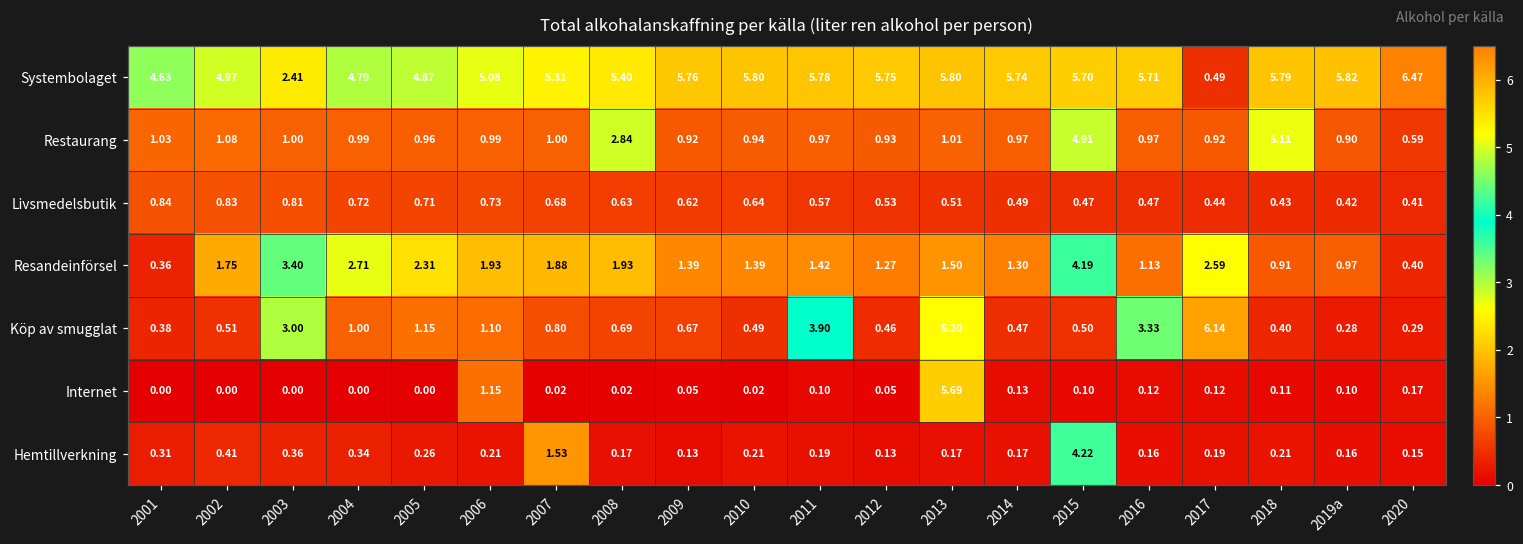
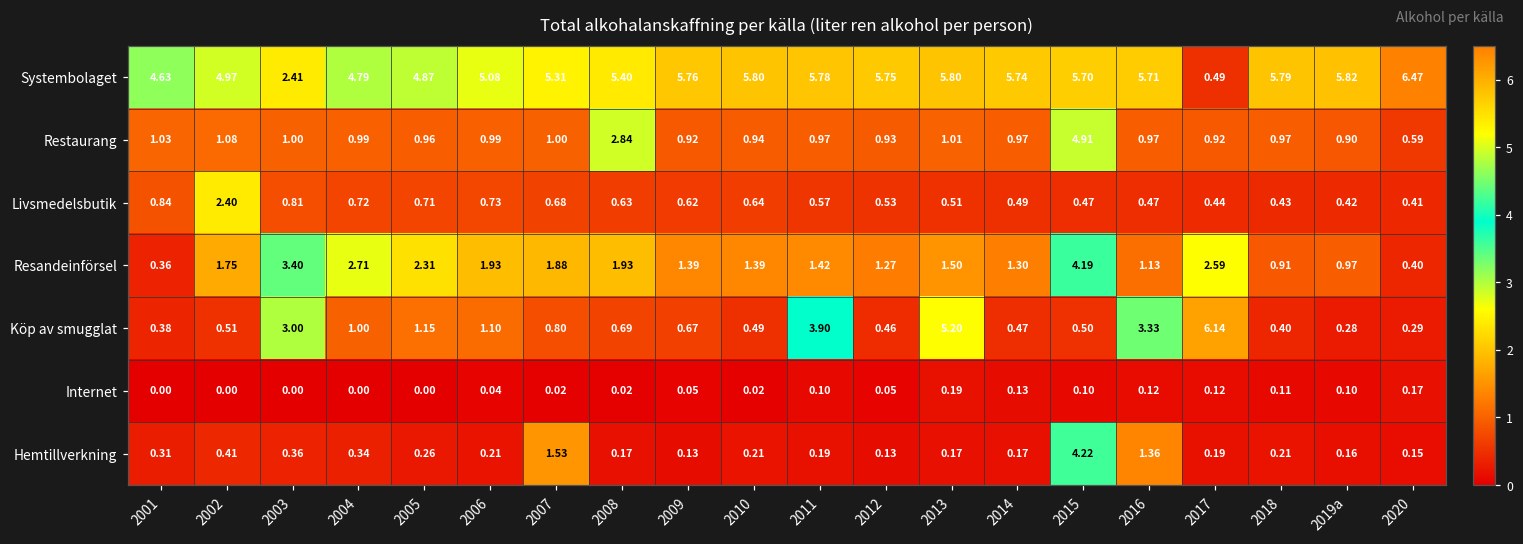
  {
    "Systembolaget": {
      "2001": 4.63,
      "2002": 4.97,
      "2003": 2.41,
      "2004": 4.79,
      "2005": 4.87,
      "2006": 5.08,
      "2007": 5.31,
      "2008": 5.40,
      "2009": 5.76,
      "2010": 5.80,
      "2011": 5.78,
      "2012": 5.75,
      "2013": 5.80,
      "2014": 5.74,
      "2015": 5.70,
      "2016": 5.71,
      "2017": 0.49,
      "2018": 5.79,
      "2019a": 5.82,
      "2020": 6.47
    },
    "Restaurang": {
      "2001": 1.03,
      "2002": 1.08,
      "2003": 1.00,
      "2004": 0.99,
      "2005": 0.96,
      "2006": 0.99,
      "2007": 1.00,
      "2008": 2.84,
      "2009": 0.92,
      "2010": 0.94,
      "2011": 0.97,
      "2012": 0.93,
      "2013": 1.01,
      "2014": 0.97,
      "2015": 4.91,
      "2016": 0.97,
      "2017": 0.92,
-     "2018": 5.11,
+     "2018": 0.97,
      "2019a": 0.90,
      "2020": 0.59
    },
    "Livsmedelsbutik": {
      "2001": 0.84,
-     "2002": 0.83,
+     "2002": 2.40,
      "2003": 0.81,
      "2004": 0.72,
      "2005": 0.71,
      "2006": 0.73,
      "2007": 0.68,
      "2008": 0.63,
      "2009": 0.62,
      "2010": 0.64,
      "2011": 0.57,
      "2012": 0.53,
      "2013": 0.51,
      "2014": 0.49,
      "2015": 0.47,
      "2016": 0.47,
      "2017": 0.44,
      "2018": 0.43,
      "2019a": 0.42,
      "2020": 0.41
    },
    "Resandeinförsel": {
      "2001": 0.36,
      "2002": 1.75,
      "2003": 3.40,
      "2004": 2.71,
      "2005": 2.31,
      "2006": 1.93,
      "2007": 1.88,
      "2008": 1.93,
      "2009": 1.39,
      "2010": 1.39,
      "2011": 1.42,
      "2012": 1.27,
      "2013": 1.50,
      "2014": 1.30,
      "2015": 4.19,
      "2016": 1.13,
      "2017": 2.59,
      "2018": 0.91,
      "2019a": 0.97,
      "2020": 0.40
    },
    "Köp av smugglat": {
      "2001": 0.38,
      "2002": 0.51,
      "2003": 3.00,
      "2004": 1.00,
      "2005": 1.15,
      "2006": 1.10,
      "2007": 0.80,
      "2008": 0.69,
      "2009": 0.67,
      "2010": 0.49,
      "2011": 3.90,
      "2012": 0.46,
      "2013": 5.20,
      "2014": 0.47,
      "2015": 0.50,
      "2016": 3.33,
      "2017": 6.14,
      "2018": 0.40,
      "2019a": 0.28,
      "2020": 0.29
    },
    "Internet": {
      "2001": 0.00,
      "2002": 0.00,
      "2003": 0.00,
      "2004": 0.00,
      "2005": 0.00,
-     "2006": 1.15,
+     "2006": 0.04,
      "2007": 0.02,
      "2008": 0.02,
      "2009": 0.05,
      "2010": 0.02,
      "2011": 0.10,
      "2012": 0.05,
-     "2013": 5.69,
+     "2013": 0.19,
      "2014": 0.13,
      "2015": 0.10,
      "2016": 0.12,
      "2017": 0.12,
      "2018": 0.11,
      "2019a": 0.10,
      "2020": 0.17
    },
    "Hemtillverkning": {
      "2001": 0.31,
      "2002": 0.41,
      "2003": 0.36,
      "2004": 0.34,
      "2005": 0.26,
      "2006": 0.21,
      "2007": 1.53,
      "2008": 0.17,
      "2009": 0.13,
      "2010": 0.21,
      "2011": 0.19,
      "2012": 0.13,
      "2013": 0.17,
      "2014": 0.17,
      "2015": 4.22,
-     "2016": 0.16,
+     "2016": 1.36,
      "2017": 0.19,
      "2018": 0.21,
      "2019a": 0.16,
      "2020": 0.15
    }
  }
